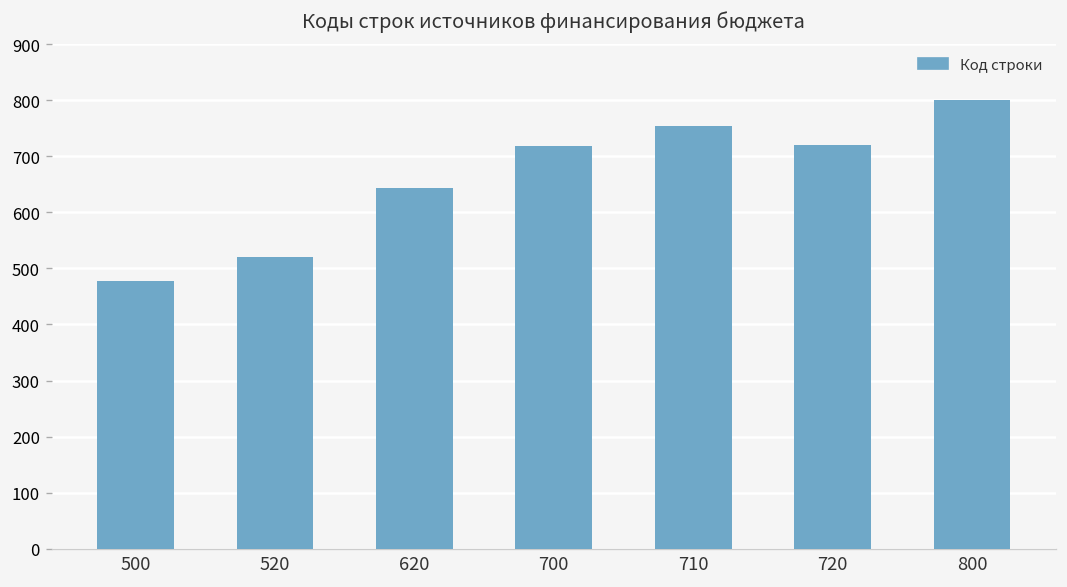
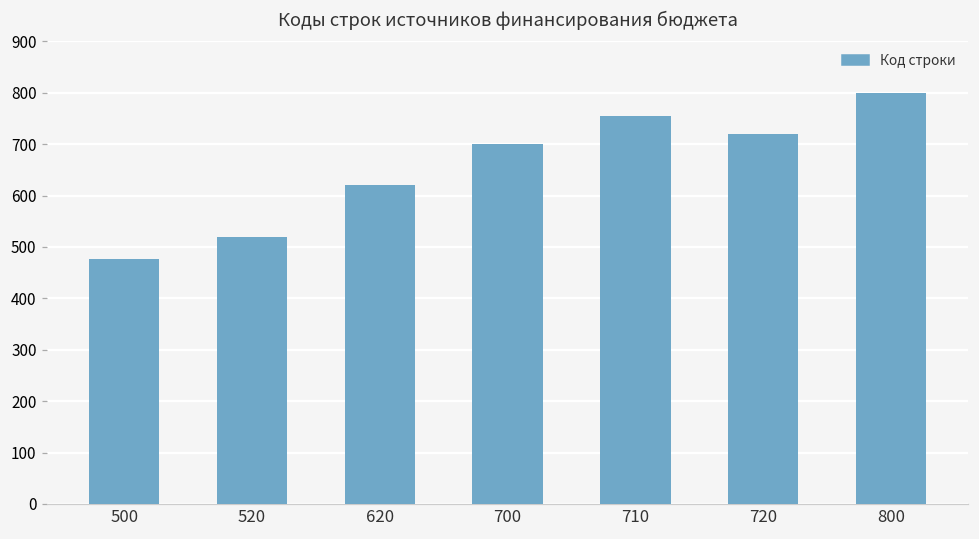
  {
    "500": 480,
    "520": 520,
-   "620": 640,
-   "700": 720,
+   "620": 620,
+   "700": 700,
    "710": 750,
    "720": 720,
    "800": 800
  }
